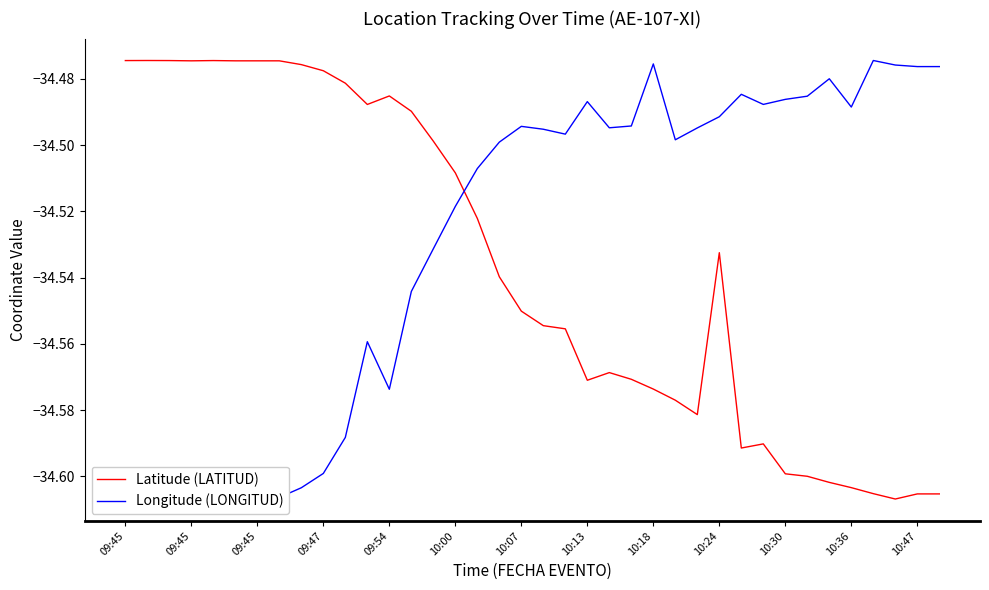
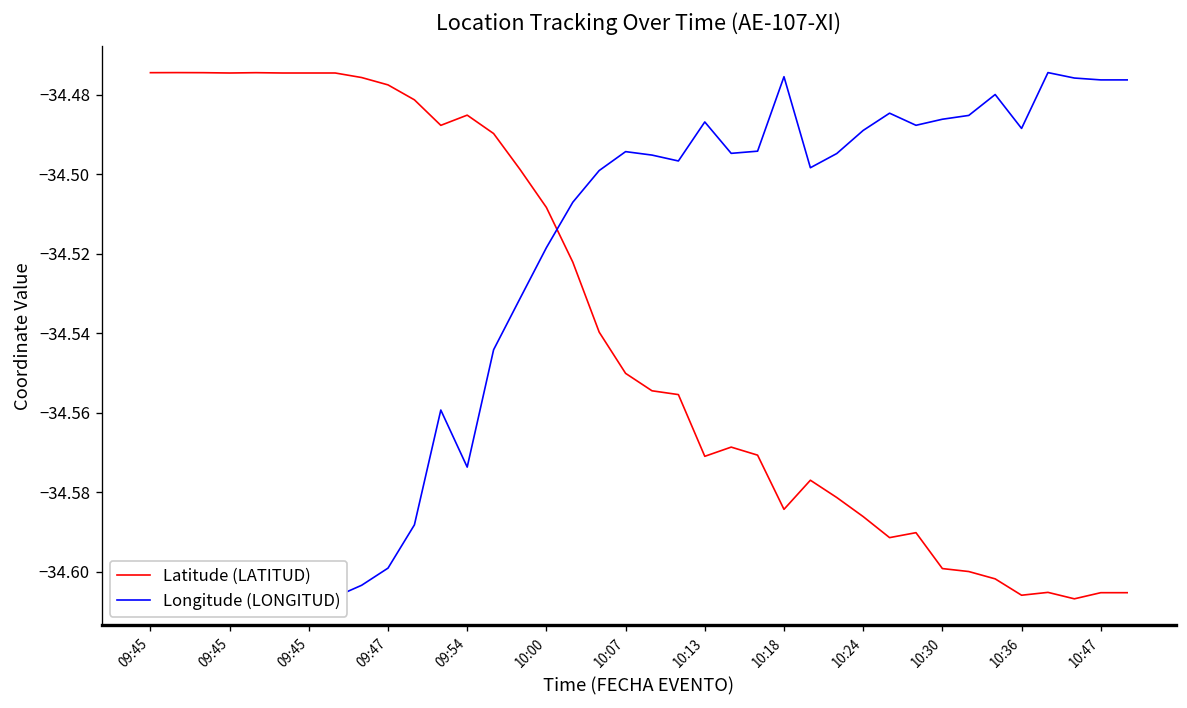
  {
    "Latitude (LATITUD)": {
      "09:47": -34.478,
      "10:13": -34.571,
-     "10:18": -34.574,
-     "10:24": -34.532,
+     "10:18": -34.584,
+     "10:24": -34.586,
      "10:30": -34.599,
-     "10:36": -34.603
+     "10:36": -34.606
    },
    "Longitude (LONGITUD)": {
      "09:47": -34.599,
      "10:13": -34.487,
      "10:18": -34.475,
-     "10:24": -34.491,
+     "10:24": -34.489,
      "10:30": -34.486,
      "10:36": -34.488
    }
  }
